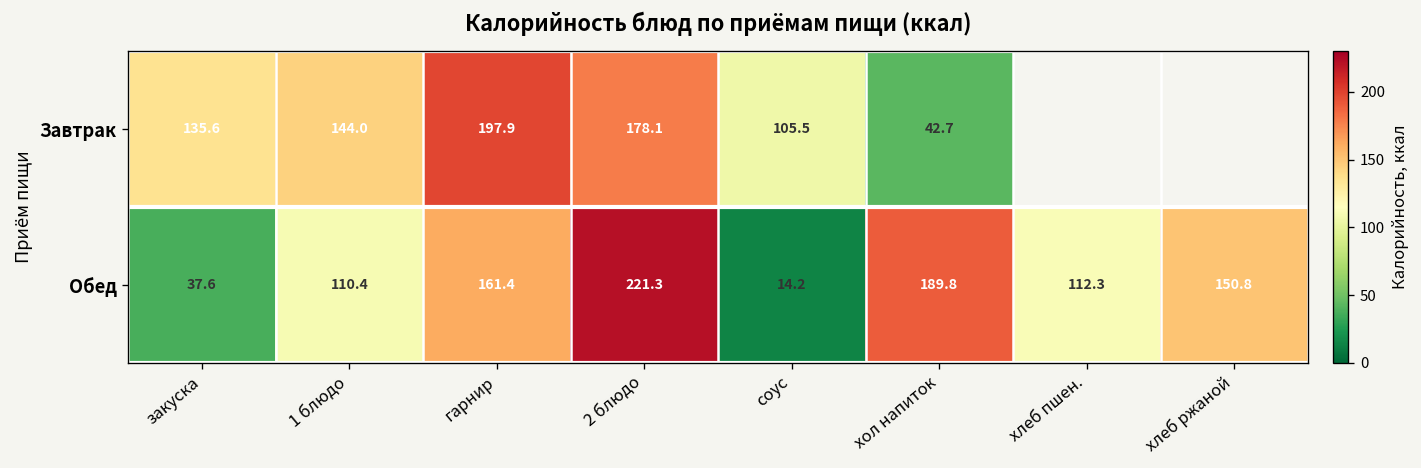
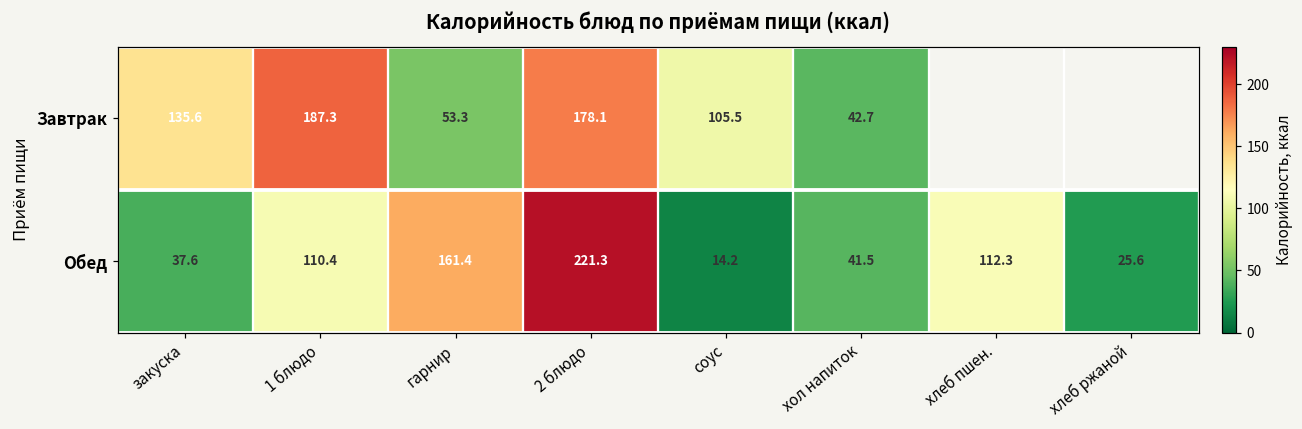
  {
    "Завтрак": {
      "закуска": 135.6,
-     "1 блюдо": 144.0,
-     "гарнир": 197.9,
+     "1 блюдо": 187.3,
+     "гарнир": 53.3,
      "2 блюдо": 178.1,
      "соус": 105.5,
      "хол напиток": 42.7
    },
    "Обед": {
      "закуска": 37.6,
      "1 блюдо": 110.4,
      "гарнир": 161.4,
      "2 блюдо": 221.3,
      "соус": 14.2,
-     "хол напиток": 189.8,
+     "хол напиток": 41.5,
      "хлеб пшен.": 112.3,
-     "хлеб ржаной": 150.8
+     "хлеб ржаной": 25.6
    }
  }
